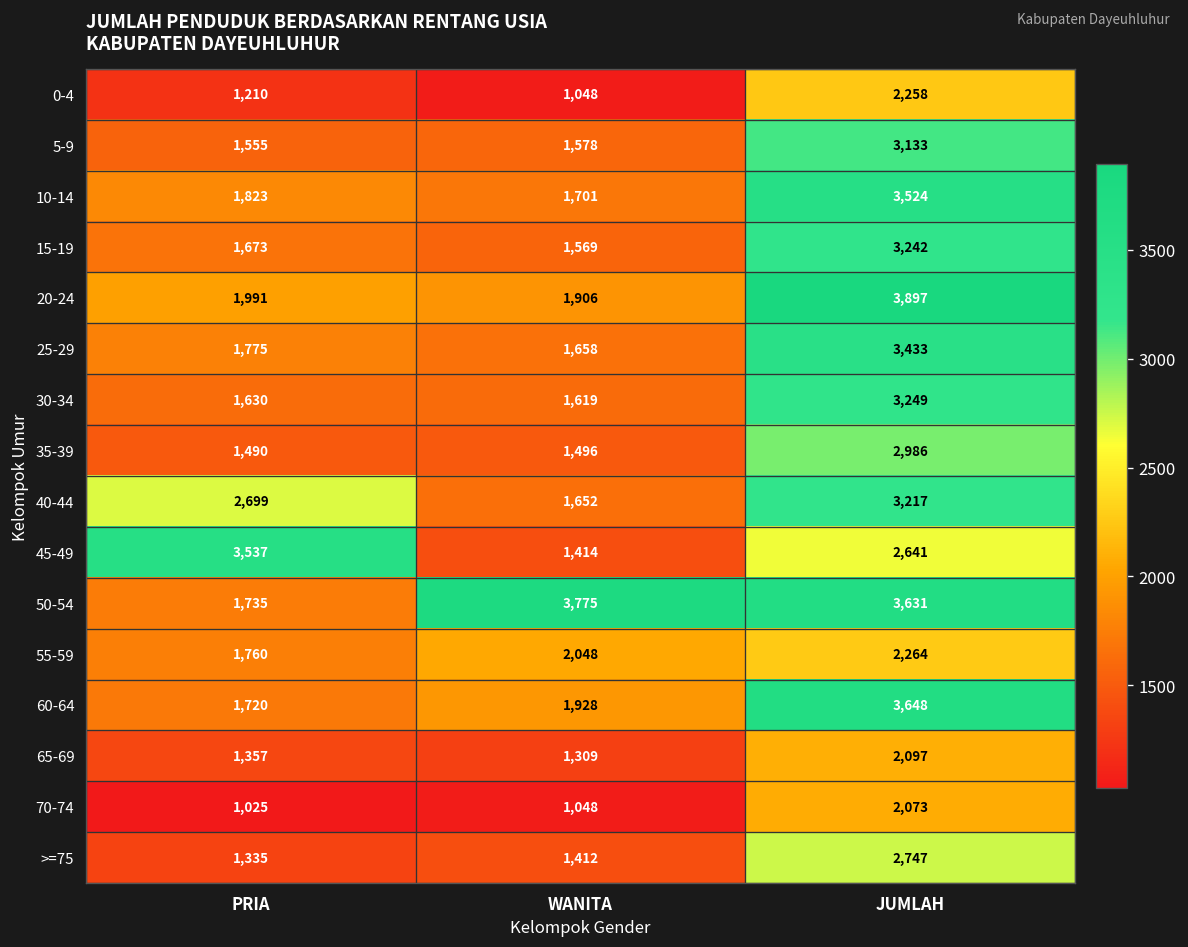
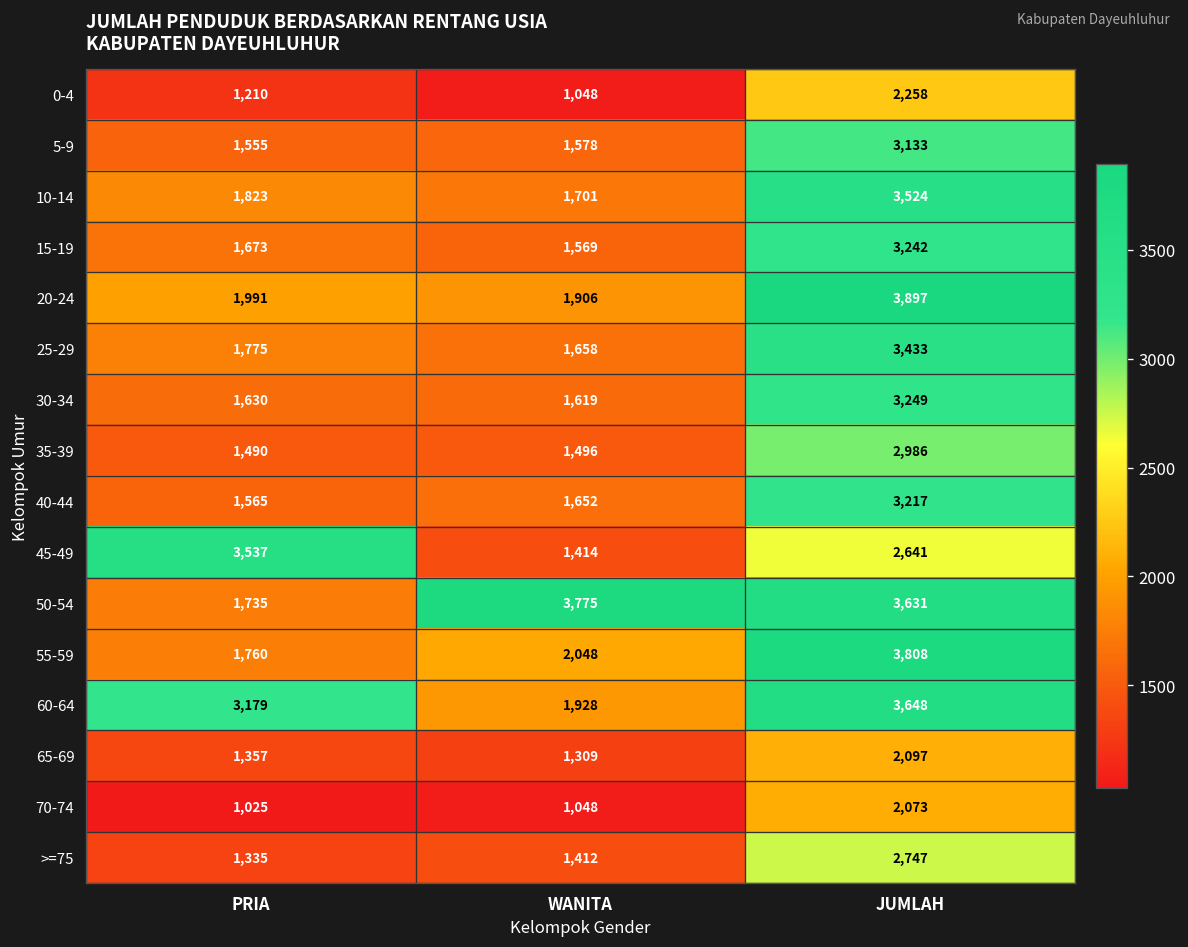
  {
    "0-4": {
      "PRIA": "1,210",
      "WANITA": "1,048",
      "JUMLAH": "2,258"
    },
    "5-9": {
      "PRIA": "1,555",
      "WANITA": "1,578",
      "JUMLAH": "3,133"
    },
    "10-14": {
      "PRIA": "1,823",
      "WANITA": "1,701",
      "JUMLAH": "3,524"
    },
    "15-19": {
      "PRIA": "1,673",
      "WANITA": "1,569",
      "JUMLAH": "3,242"
    },
    "20-24": {
      "PRIA": "1,991",
      "WANITA": "1,906",
      "JUMLAH": "3,897"
    },
    "25-29": {
      "PRIA": "1,775",
      "WANITA": "1,658",
      "JUMLAH": "3,433"
    },
    "30-34": {
      "PRIA": "1,630",
      "WANITA": "1,619",
      "JUMLAH": "3,249"
    },
    "35-39": {
      "PRIA": "1,490",
      "WANITA": "1,496",
      "JUMLAH": "2,986"
    },
    "40-44": {
-     "PRIA": "2,699",
+     "PRIA": "1,565",
      "WANITA": "1,652",
      "JUMLAH": "3,217"
    },
    "45-49": {
      "PRIA": "3,537",
      "WANITA": "1,414",
      "JUMLAH": "2,641"
    },
    "50-54": {
      "PRIA": "1,735",
      "WANITA": "3,775",
      "JUMLAH": "3,631"
    },
    "55-59": {
      "PRIA": "1,760",
      "WANITA": "2,048",
-     "JUMLAH": "2,264"
+     "JUMLAH": "3,808"
    },
    "60-64": {
-     "PRIA": "1,720",
+     "PRIA": "3,179",
      "WANITA": "1,928",
      "JUMLAH": "3,648"
    },
    "65-69": {
      "PRIA": "1,357",
      "WANITA": "1,309",
      "JUMLAH": "2,097"
    },
    "70-74": {
      "PRIA": "1,025",
      "WANITA": "1,048",
      "JUMLAH": "2,073"
    },
    ">=75": {
      "PRIA": "1,335",
      "WANITA": "1,412",
      "JUMLAH": "2,747"
    }
  }
